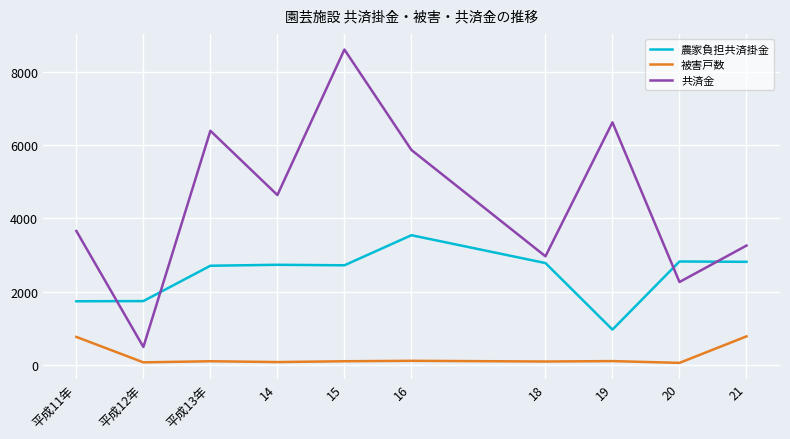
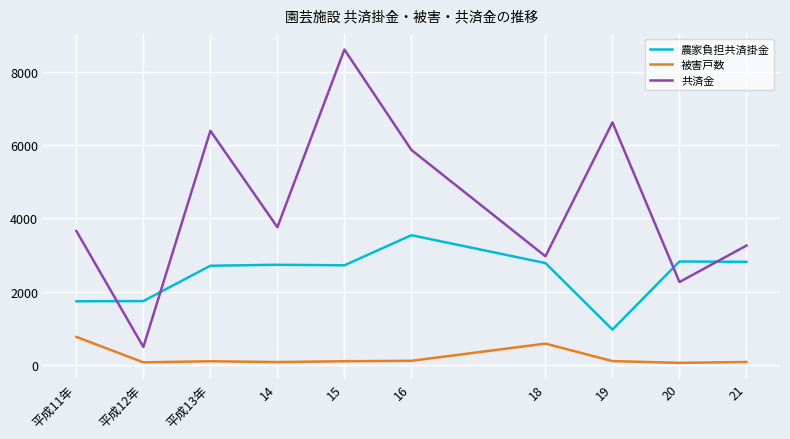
  {
    "農家負担共済掛金": {
      "平成11年": 1700,
      "平成12年": 1700,
      "平成13年": 2700,
      "14": 2700,
      "15": 2700,
      "16": 3500,
      "18": 2800,
      "19": 1000,
      "20": 2800,
      "21": 2800
    },
    "被害戸数": {
      "平成11年": 800,
      "平成12年": 100,
      "平成13年": 100,
      "14": 100,
      "15": 100,
      "16": 100,
-     "18": 100,
+     "18": 600,
      "19": 100,
      "20": 100,
-     "21": 800
+     "21": 100
    },
    "共済金": {
      "平成11年": 3700,
      "平成12年": 500,
      "平成13年": 6400,
-     "14": 4600,
+     "14": 3800,
      "15": 8600,
      "16": 5900,
      "18": 3000,
      "19": 6600,
      "20": 2300,
      "21": 3300
    }
  }
